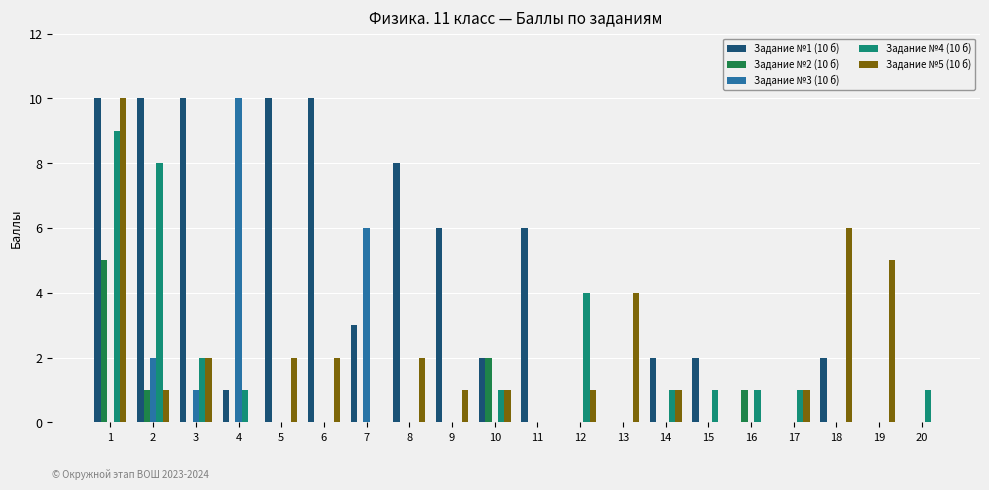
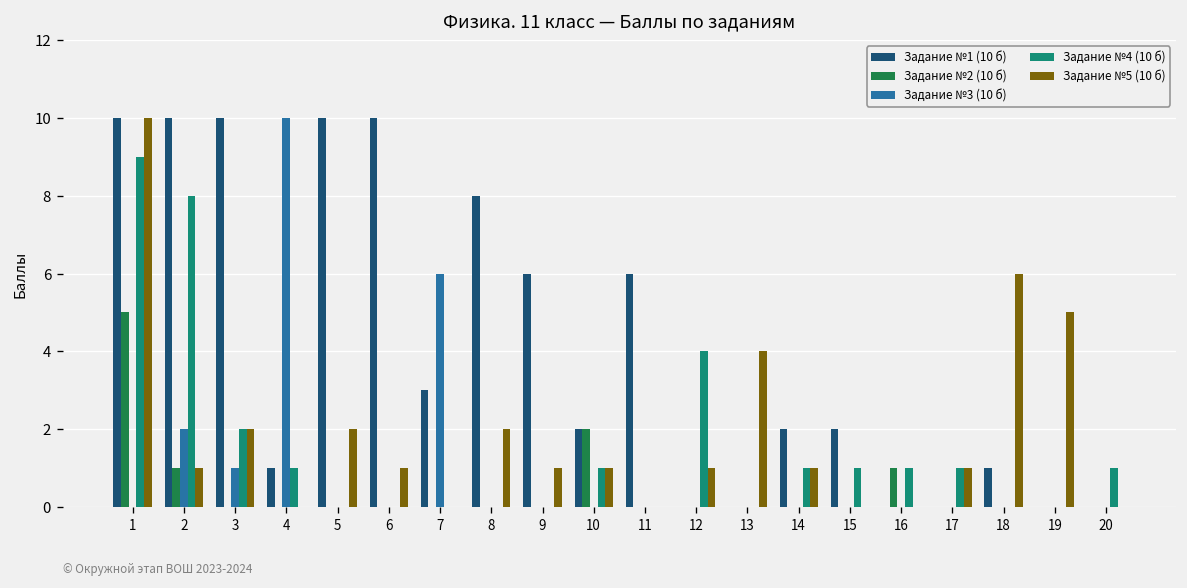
  {
    "Задание №1 (10 б)": {
      "1": 10,
      "2": 10,
      "3": 10,
      "4": 1,
      "5": 10,
      "6": 10,
      "7": 3,
      "8": 8,
      "9": 6,
      "10": 2,
      "11": 6,
      "12": 0,
      "13": 0,
      "14": 2,
      "15": 2,
      "16": 0,
      "17": 0,
-     "18": 2,
+     "18": 1,
      "19": 0,
      "20": 0
    },
    "Задание №5 (10 б)": {
      "1": 10,
      "2": 1,
      "3": 2,
      "4": 0,
      "5": 2,
-     "6": 2,
+     "6": 1,
      "7": 0,
      "8": 2,
      "9": 1,
      "10": 1,
      "11": 0,
      "12": 1,
      "13": 4,
      "14": 1,
      "15": 0,
      "16": 0,
      "17": 1,
      "18": 6,
      "19": 5,
      "20": 0
    }
  }
